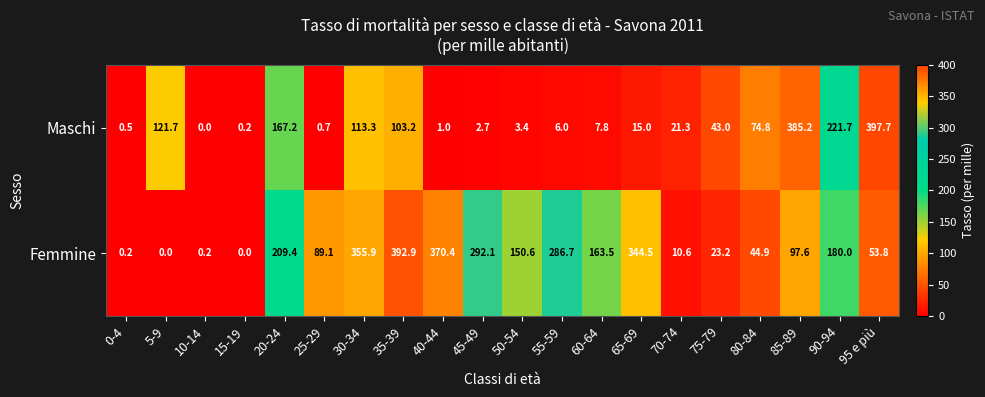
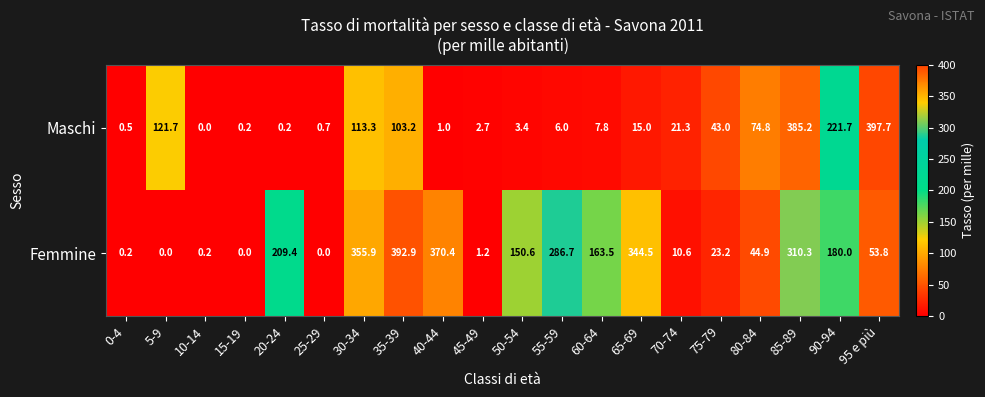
  {
    "Maschi": {
      "0-4": 0.5,
      "5-9": 121.7,
      "10-14": 0.0,
      "15-19": 0.2,
-     "20-24": 167.2,
+     "20-24": 0.2,
      "25-29": 0.7,
      "30-34": 113.3,
      "35-39": 103.2,
      "40-44": 1.0,
      "45-49": 2.7,
      "50-54": 3.4,
      "55-59": 6.0,
      "60-64": 7.8,
      "65-69": 15.0,
      "70-74": 21.3,
      "75-79": 43.0,
      "80-84": 74.8,
      "85-89": 385.2,
      "90-94": 221.7,
      "95 e più": 397.7
    },
    "Femmine": {
      "0-4": 0.2,
      "5-9": 0.0,
      "10-14": 0.2,
      "15-19": 0.0,
      "20-24": 209.4,
-     "25-29": 89.1,
+     "25-29": 0.0,
      "30-34": 355.9,
      "35-39": 392.9,
      "40-44": 370.4,
-     "45-49": 292.1,
+     "45-49": 1.2,
      "50-54": 150.6,
      "55-59": 286.7,
      "60-64": 163.5,
      "65-69": 344.5,
      "70-74": 10.6,
      "75-79": 23.2,
      "80-84": 44.9,
-     "85-89": 97.6,
+     "85-89": 310.3,
      "90-94": 180.0,
      "95 e più": 53.8
    }
  }
